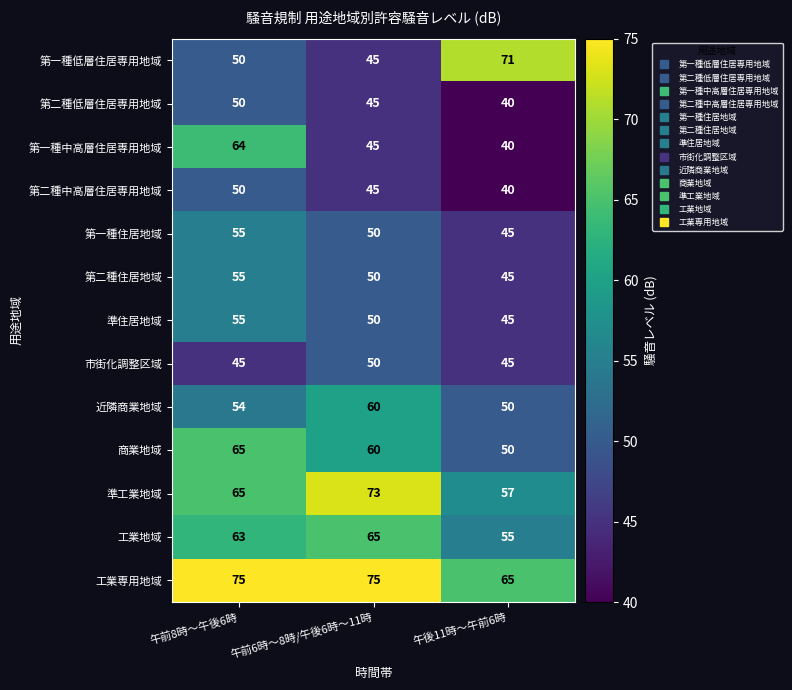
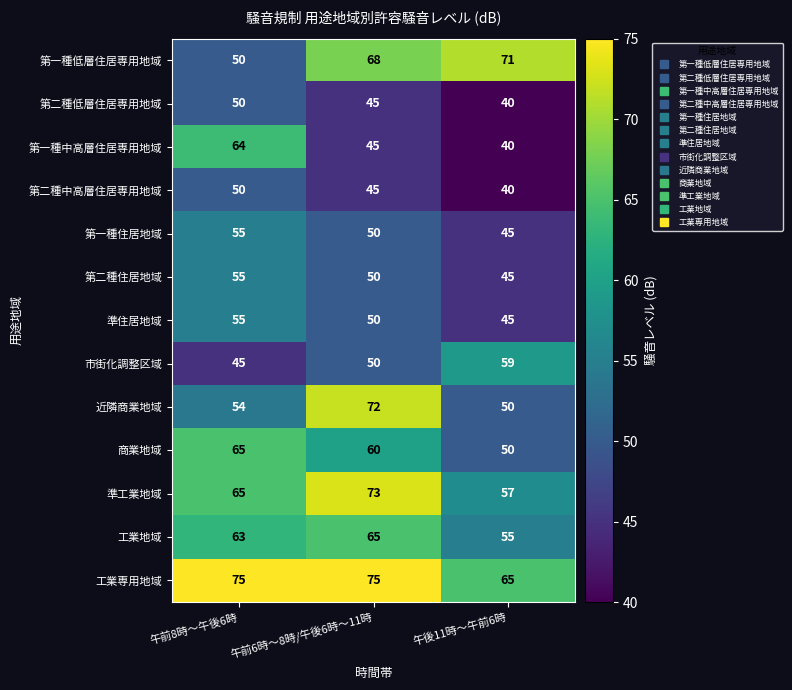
  {
    "第一種低層住居専用地域": {
      "午前8時〜午後6時": 50,
-     "午前6時〜8時/午後6時〜11時": 45,
+     "午前6時〜8時/午後6時〜11時": 68,
      "午後11時〜午前6時": 71
    },
    "第二種低層住居専用地域": {
      "午前8時〜午後6時": 50,
      "午前6時〜8時/午後6時〜11時": 45,
      "午後11時〜午前6時": 40
    },
    "第一種中高層住居専用地域": {
      "午前8時〜午後6時": 64,
      "午前6時〜8時/午後6時〜11時": 45,
      "午後11時〜午前6時": 40
    },
    "第二種中高層住居専用地域": {
      "午前8時〜午後6時": 50,
      "午前6時〜8時/午後6時〜11時": 45,
      "午後11時〜午前6時": 40
    },
    "第一種住居地域": {
      "午前8時〜午後6時": 55,
      "午前6時〜8時/午後6時〜11時": 50,
      "午後11時〜午前6時": 45
    },
    "第二種住居地域": {
      "午前8時〜午後6時": 55,
      "午前6時〜8時/午後6時〜11時": 50,
      "午後11時〜午前6時": 45
    },
    "準住居地域": {
      "午前8時〜午後6時": 55,
      "午前6時〜8時/午後6時〜11時": 50,
      "午後11時〜午前6時": 45
    },
    "市街化調整区域": {
      "午前8時〜午後6時": 45,
      "午前6時〜8時/午後6時〜11時": 50,
-     "午後11時〜午前6時": 45
+     "午後11時〜午前6時": 59
    },
    "近隣商業地域": {
      "午前8時〜午後6時": 54,
-     "午前6時〜8時/午後6時〜11時": 60,
+     "午前6時〜8時/午後6時〜11時": 72,
      "午後11時〜午前6時": 50
    },
    "商業地域": {
      "午前8時〜午後6時": 65,
      "午前6時〜8時/午後6時〜11時": 60,
      "午後11時〜午前6時": 50
    },
    "準工業地域": {
      "午前8時〜午後6時": 65,
      "午前6時〜8時/午後6時〜11時": 73,
      "午後11時〜午前6時": 57
    },
    "工業地域": {
      "午前8時〜午後6時": 63,
      "午前6時〜8時/午後6時〜11時": 65,
      "午後11時〜午前6時": 55
    },
    "工業専用地域": {
      "午前8時〜午後6時": 75,
      "午前6時〜8時/午後6時〜11時": 75,
      "午後11時〜午前6時": 65
    }
  }
